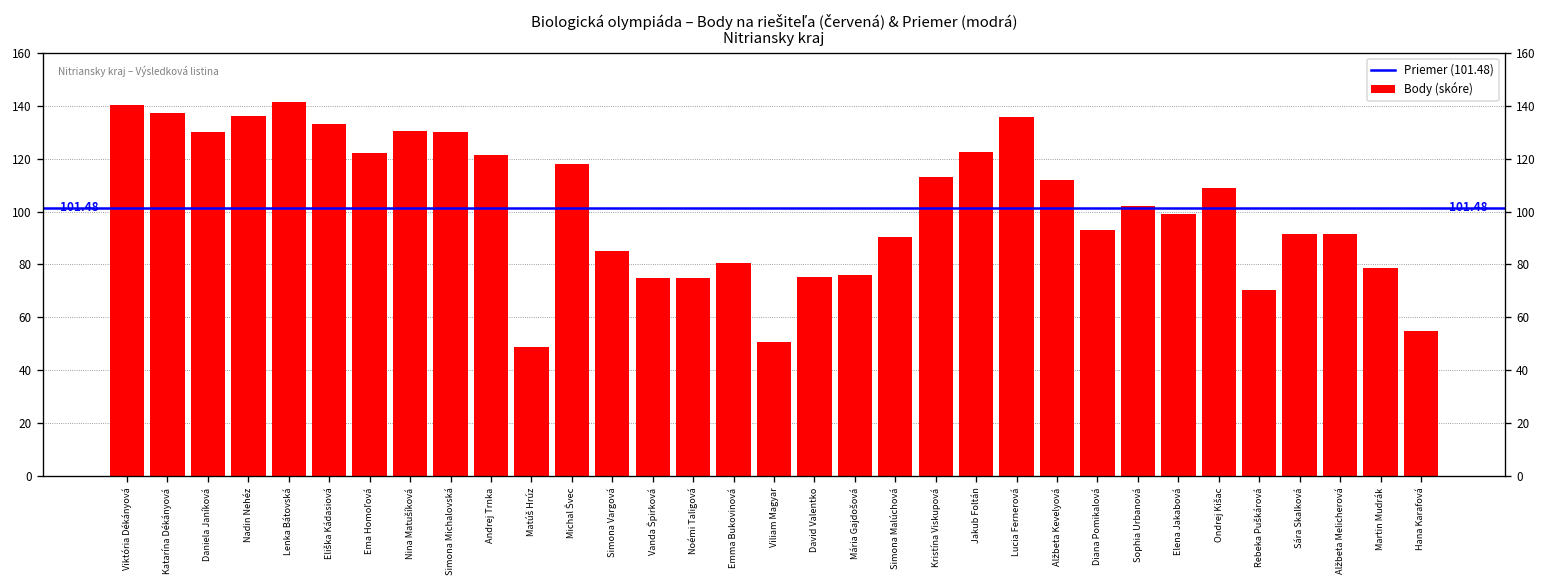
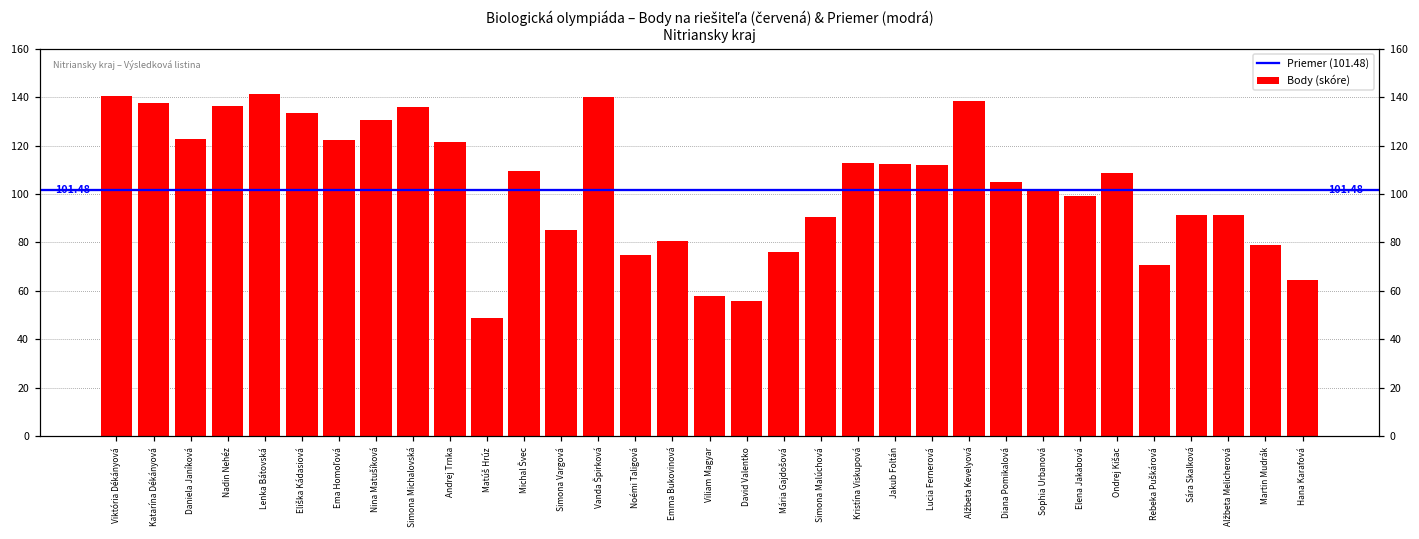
  {
    "Viktória Dékányová": 141,
    "Katarína Dékányová": 138,
-   "Daniela Janíková": 130,
+   "Daniela Janíková": 123,
    "Nadin Nehéz": 136,
    "Lenka Bátovská": 142,
    "Eliška Kádasiová": 133,
    "Ema Homoľová": 122,
    "Nina Matušíková": 131,
-   "Simona Michalovská": 130,
+   "Simona Michalovská": 136,
    "Andrej Trnka": 122,
    "Matúš Hrúz": 49,
-   "Michal Švec": 118,
+   "Michal Švec": 110,
    "Simona Vargová": 85,
-   "Vanda Špirková": 75,
+   "Vanda Špirková": 140,
    "Noémi Taligová": 75,
    "Emma Bukovinová": 80,
-   "Viliam Magyar": 51,
-   "David Valentko": 75,
+   "Viliam Magyar": 58,
+   "David Valentko": 56,
    "Mária Gajdošová": 76,
    "Simona Malúchová": 90,
    "Kristína Viskupová": 113,
-   "Jakub Foltán": 122,
-   "Lucia Fernerová": 136,
-   "Alžbeta Kevelyová": 112,
-   "Diana Pomikalová": 93,
+   "Jakub Foltán": 113,
+   "Lucia Fernerová": 112,
+   "Alžbeta Kevelyová": 138,
+   "Diana Pomikalová": 105,
    "Sophia Urbanová": 102,
    "Elena Jakabová": 99,
    "Ondrej Kišac": 109,
    "Rebeka Puškárová": 71,
    "Sára Skalková": 92,
    "Alžbeta Melicherová": 92,
    "Martin Mudrák": 79,
-   "Hana Karafová": 55
+   "Hana Karafová": 65
  }
